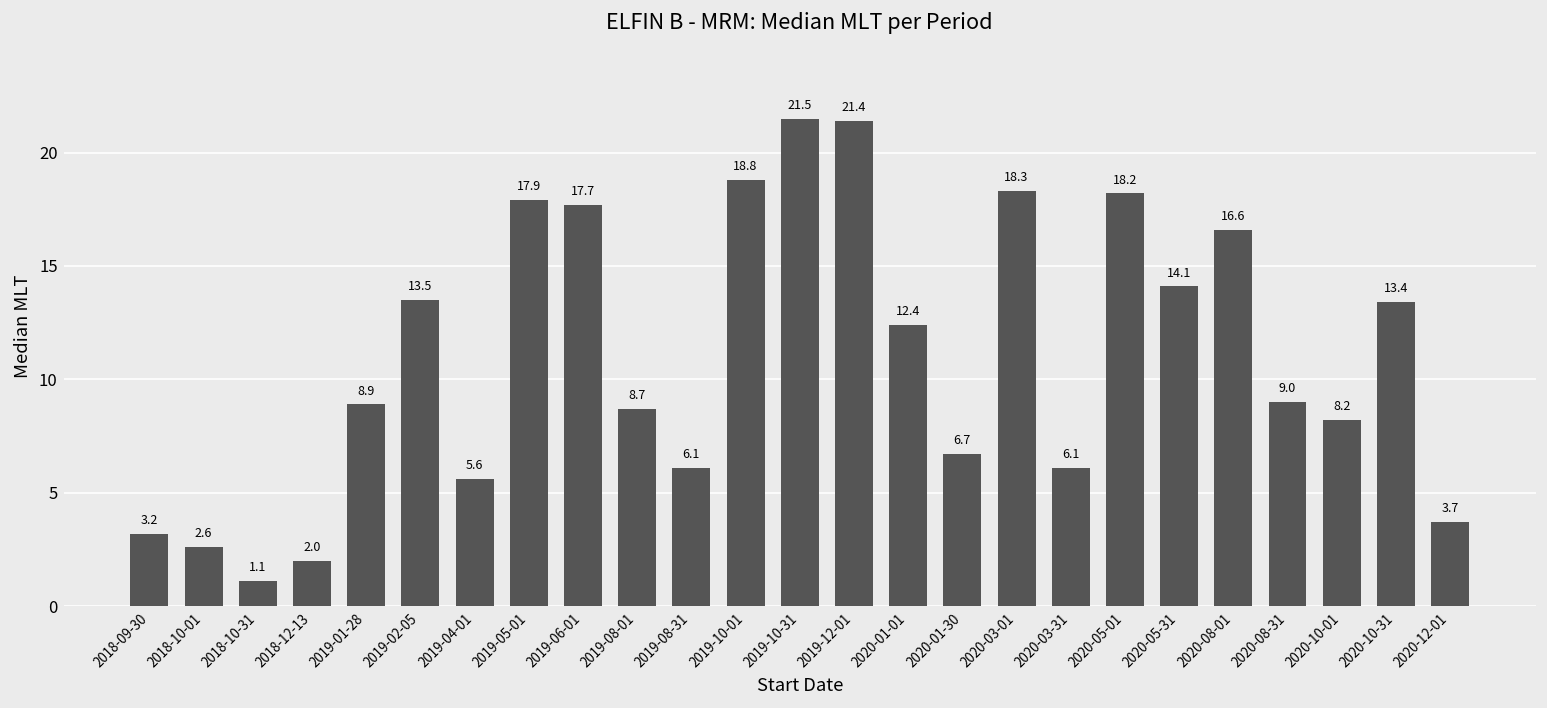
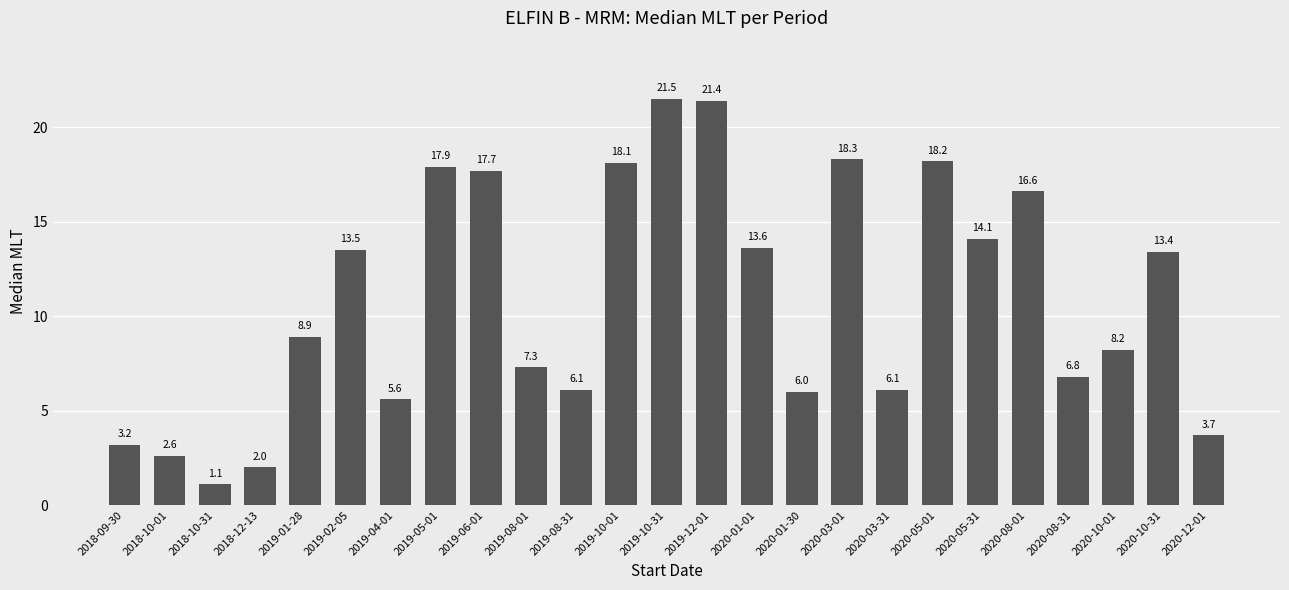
  {
    "2018-09-30": 3.2,
    "2018-10-01": 2.6,
    "2018-10-31": 1.1,
    "2018-12-13": 2.0,
    "2019-01-28": 8.9,
    "2019-02-05": 13.5,
    "2019-04-01": 5.6,
    "2019-05-01": 17.9,
    "2019-06-01": 17.7,
-   "2019-08-01": 8.7,
+   "2019-08-01": 7.3,
    "2019-08-31": 6.1,
-   "2019-10-01": 18.8,
+   "2019-10-01": 18.1,
    "2019-10-31": 21.5,
    "2019-12-01": 21.4,
-   "2020-01-01": 12.4,
-   "2020-01-30": 6.7,
+   "2020-01-01": 13.6,
+   "2020-01-30": 6.0,
    "2020-03-01": 18.3,
    "2020-03-31": 6.1,
    "2020-05-01": 18.2,
    "2020-05-31": 14.1,
    "2020-08-01": 16.6,
-   "2020-08-31": 9.0,
+   "2020-08-31": 6.8,
    "2020-10-01": 8.2,
    "2020-10-31": 13.4,
    "2020-12-01": 3.7
  }
